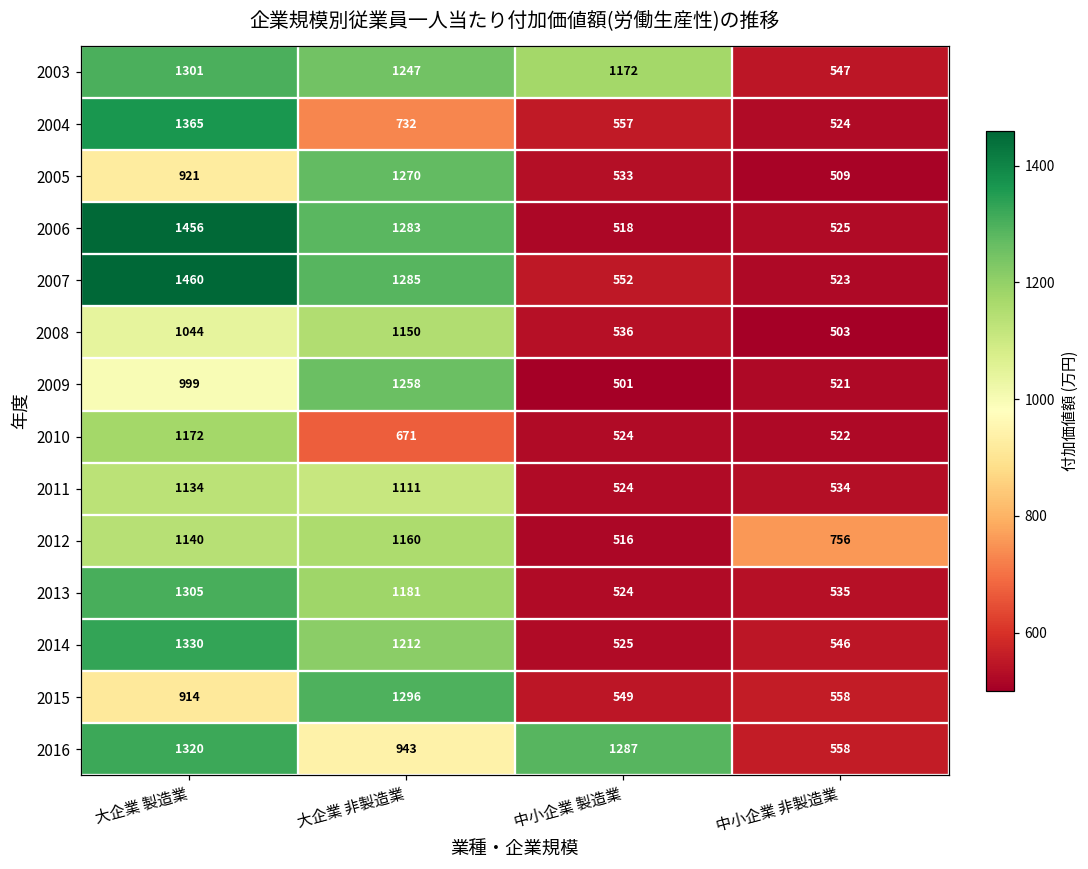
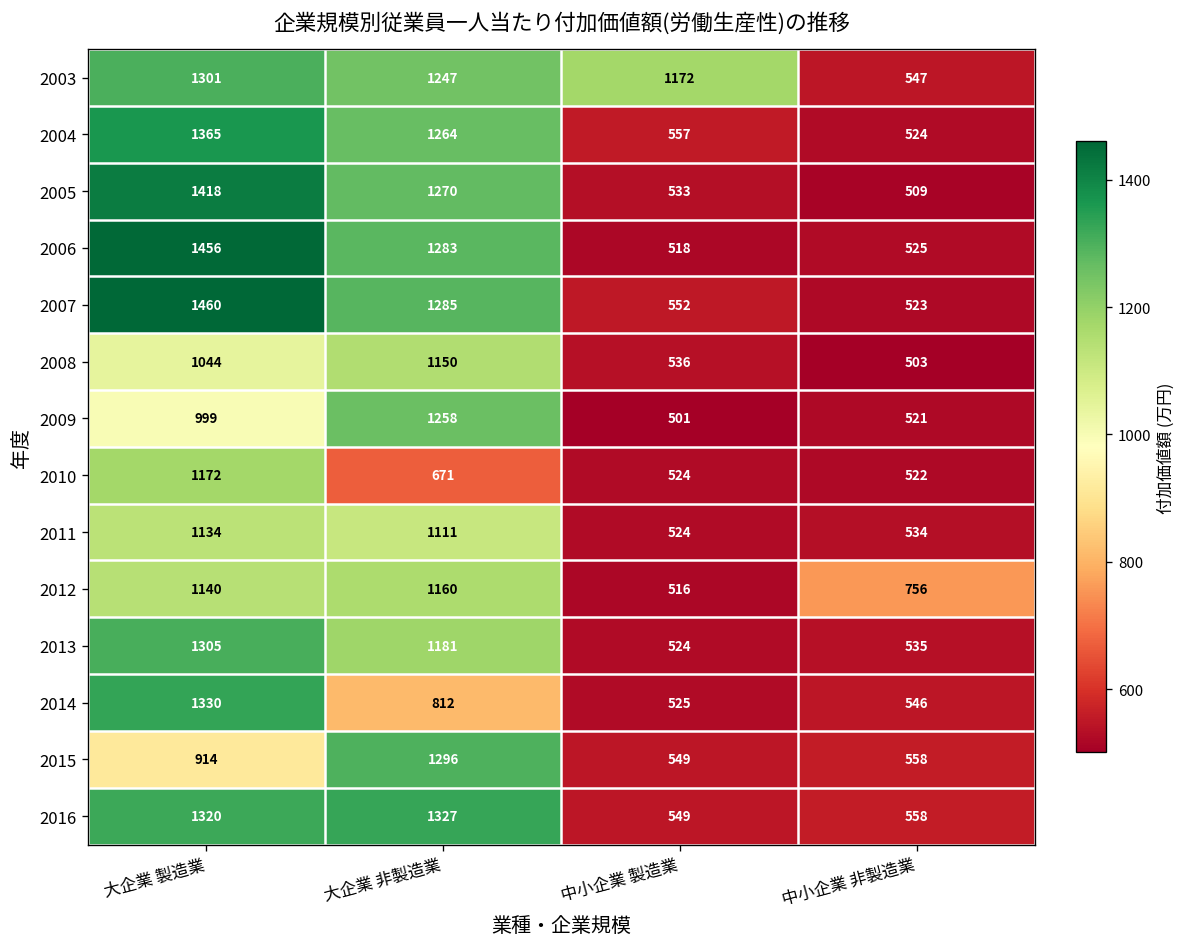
  {
    "2003": {
      "大企業 製造業": 1301,
      "大企業 非製造業": 1247,
      "中小企業 製造業": 1172,
      "中小企業 非製造業": 547
    },
    "2004": {
      "大企業 製造業": 1365,
-     "大企業 非製造業": 732,
+     "大企業 非製造業": 1264,
      "中小企業 製造業": 557,
      "中小企業 非製造業": 524
    },
    "2005": {
-     "大企業 製造業": 921,
+     "大企業 製造業": 1418,
      "大企業 非製造業": 1270,
      "中小企業 製造業": 533,
      "中小企業 非製造業": 509
    },
    "2006": {
      "大企業 製造業": 1456,
      "大企業 非製造業": 1283,
      "中小企業 製造業": 518,
      "中小企業 非製造業": 525
    },
    "2007": {
      "大企業 製造業": 1460,
      "大企業 非製造業": 1285,
      "中小企業 製造業": 552,
      "中小企業 非製造業": 523
    },
    "2008": {
      "大企業 製造業": 1044,
      "大企業 非製造業": 1150,
      "中小企業 製造業": 536,
      "中小企業 非製造業": 503
    },
    "2009": {
      "大企業 製造業": 999,
      "大企業 非製造業": 1258,
      "中小企業 製造業": 501,
      "中小企業 非製造業": 521
    },
    "2010": {
      "大企業 製造業": 1172,
      "大企業 非製造業": 671,
      "中小企業 製造業": 524,
      "中小企業 非製造業": 522
    },
    "2011": {
      "大企業 製造業": 1134,
      "大企業 非製造業": 1111,
      "中小企業 製造業": 524,
      "中小企業 非製造業": 534
    },
    "2012": {
      "大企業 製造業": 1140,
      "大企業 非製造業": 1160,
      "中小企業 製造業": 516,
      "中小企業 非製造業": 756
    },
    "2013": {
      "大企業 製造業": 1305,
      "大企業 非製造業": 1181,
      "中小企業 製造業": 524,
      "中小企業 非製造業": 535
    },
    "2014": {
      "大企業 製造業": 1330,
-     "大企業 非製造業": 1212,
+     "大企業 非製造業": 812,
      "中小企業 製造業": 525,
      "中小企業 非製造業": 546
    },
    "2015": {
      "大企業 製造業": 914,
      "大企業 非製造業": 1296,
      "中小企業 製造業": 549,
      "中小企業 非製造業": 558
    },
    "2016": {
      "大企業 製造業": 1320,
-     "大企業 非製造業": 943,
-     "中小企業 製造業": 1287,
+     "大企業 非製造業": 1327,
+     "中小企業 製造業": 549,
      "中小企業 非製造業": 558
    }
  }
